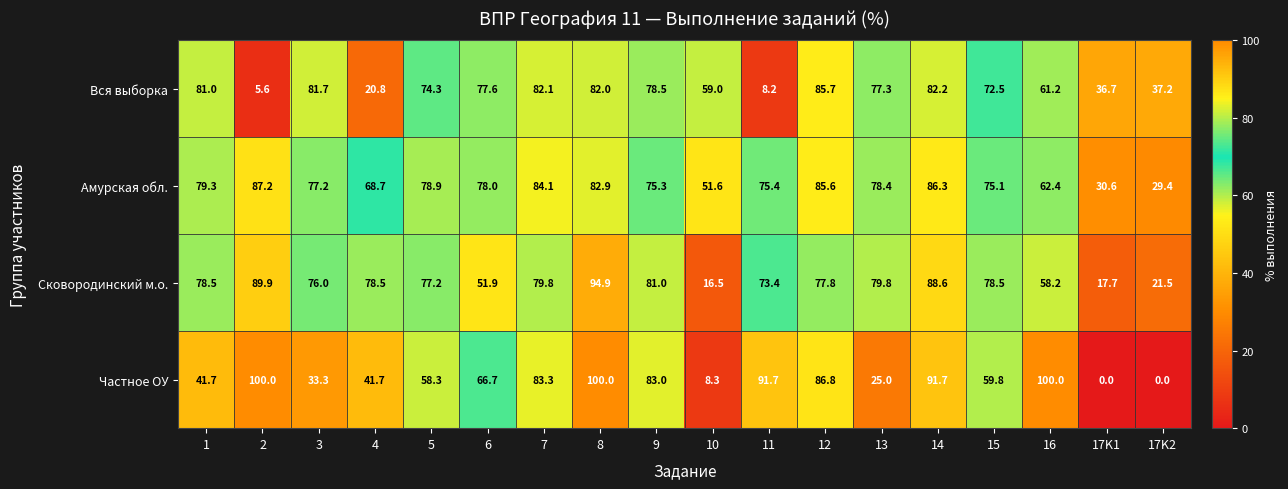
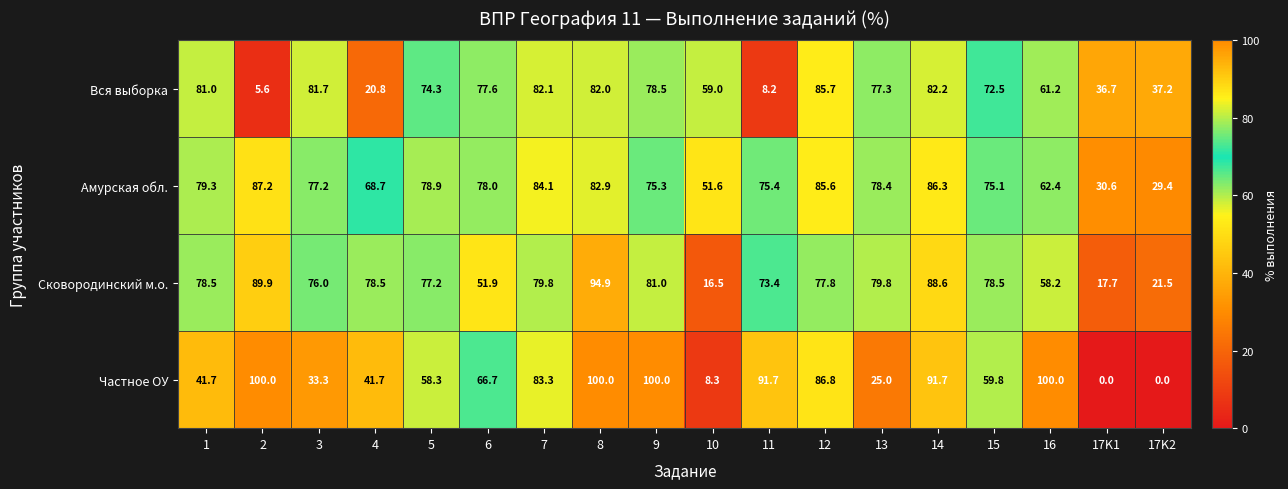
  {
    "Вся выборка": {
      "1": 81.0,
      "2": 5.6,
      "3": 81.7,
      "4": 20.8,
      "5": 74.3,
      "6": 77.6,
      "7": 82.1,
      "8": 82.0,
      "9": 78.5,
      "10": 59.0,
      "11": 8.2,
      "12": 85.7,
      "13": 77.3,
      "14": 82.2,
      "15": 72.5,
      "16": 61.2,
      "17K1": 36.7,
      "17K2": 37.2
    },
    "Амурская обл.": {
      "1": 79.3,
      "2": 87.2,
      "3": 77.2,
      "4": 68.7,
      "5": 78.9,
      "6": 78.0,
      "7": 84.1,
      "8": 82.9,
      "9": 75.3,
      "10": 51.6,
      "11": 75.4,
      "12": 85.6,
      "13": 78.4,
      "14": 86.3,
      "15": 75.1,
      "16": 62.4,
      "17K1": 30.6,
      "17K2": 29.4
    },
    "Сковородинский м.о.": {
      "1": 78.5,
      "2": 89.9,
      "3": 76.0,
      "4": 78.5,
      "5": 77.2,
      "6": 51.9,
      "7": 79.8,
      "8": 94.9,
      "9": 81.0,
      "10": 16.5,
      "11": 73.4,
      "12": 77.8,
      "13": 79.8,
      "14": 88.6,
      "15": 78.5,
      "16": 58.2,
      "17K1": 17.7,
      "17K2": 21.5
    },
    "Частное ОУ": {
      "1": 41.7,
      "2": 100.0,
      "3": 33.3,
      "4": 41.7,
      "5": 58.3,
      "6": 66.7,
      "7": 83.3,
      "8": 100.0,
-     "9": 83.0,
+     "9": 100.0,
      "10": 8.3,
      "11": 91.7,
      "12": 86.8,
      "13": 25.0,
      "14": 91.7,
      "15": 59.8,
      "16": 100.0,
      "17K1": 0.0,
      "17K2": 0.0
    }
  }
